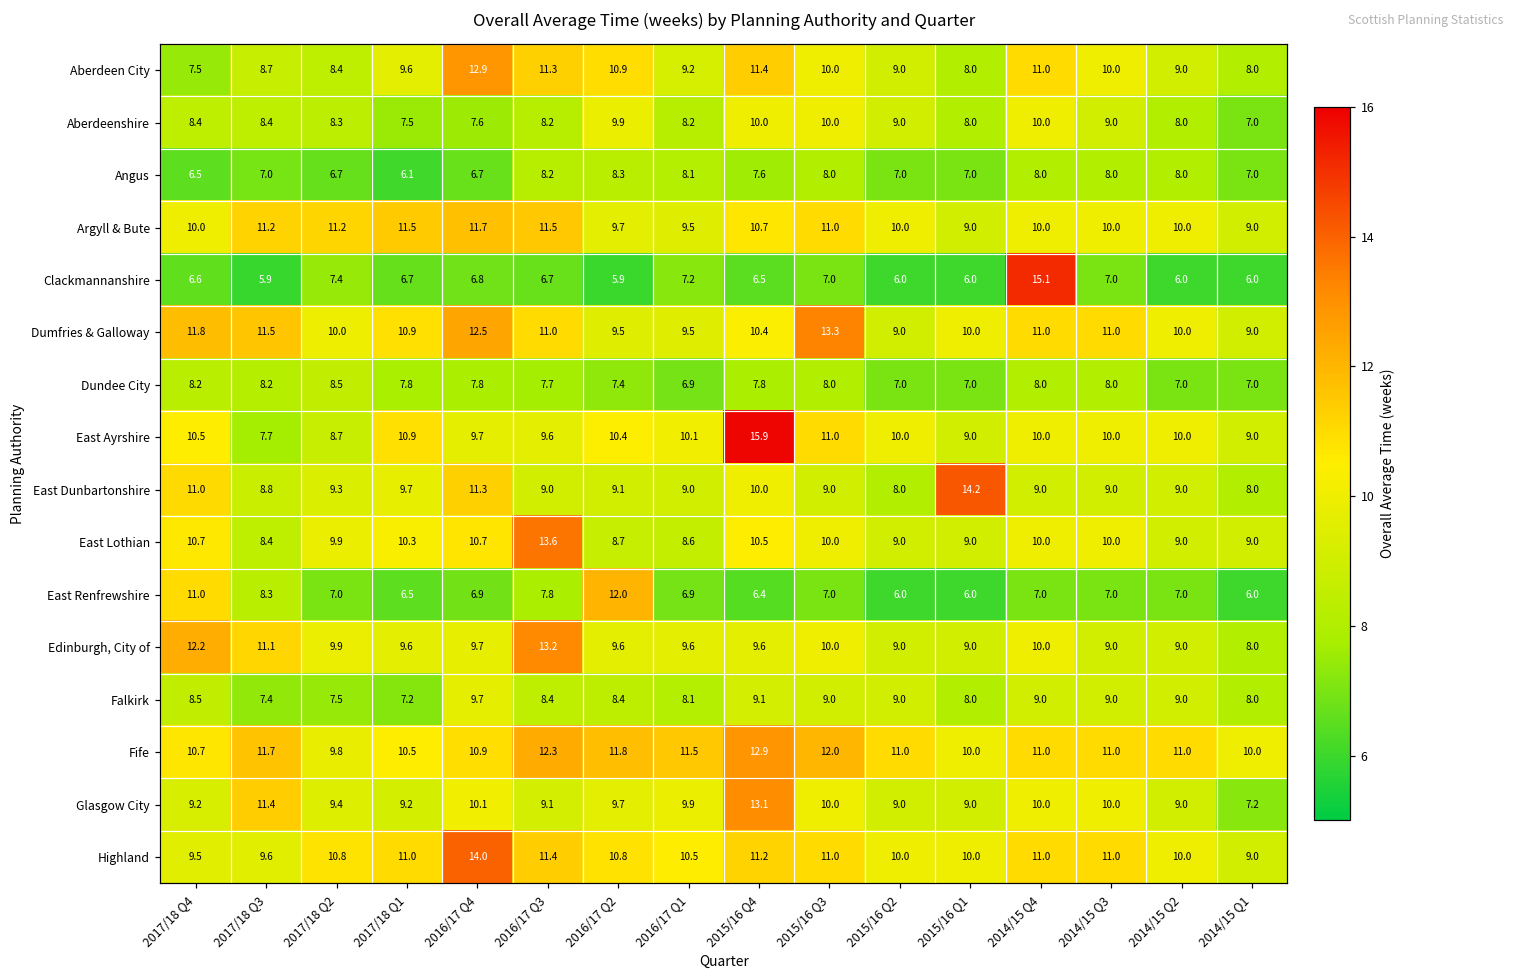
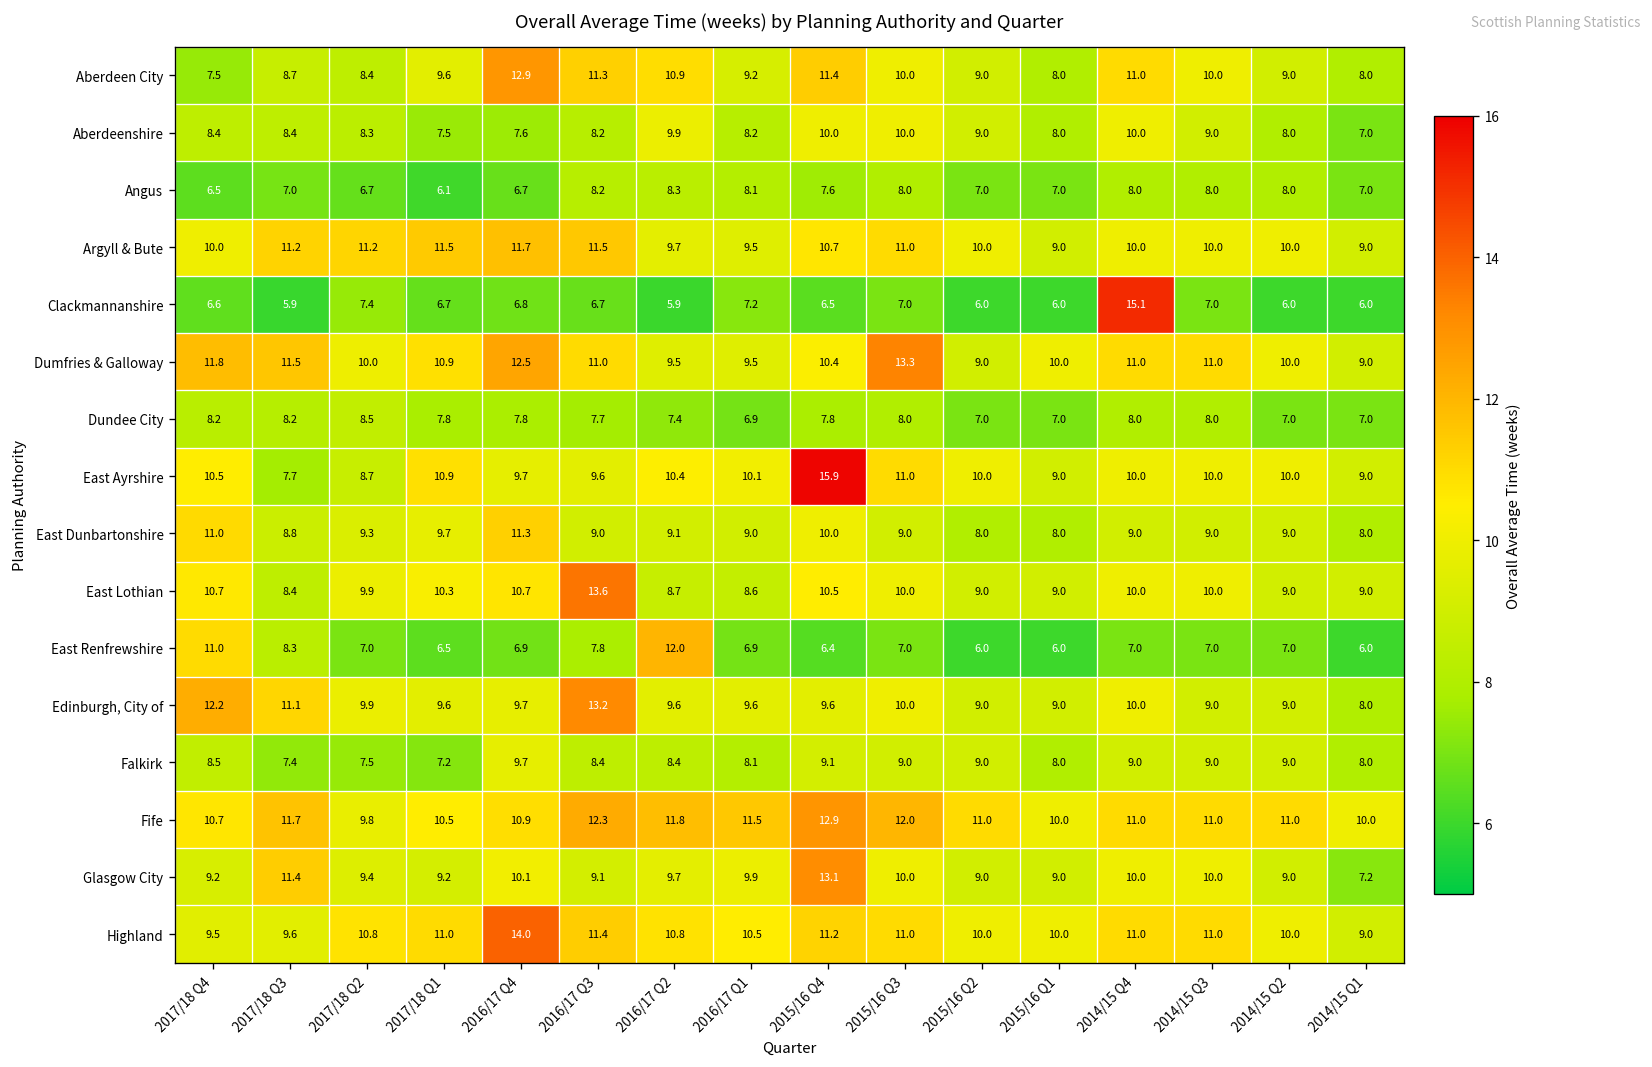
  {
    "East Dunbartonshire": {
      "2017/18 Q4": 11.0,
      "2017/18 Q3": 8.8,
      "2017/18 Q2": 9.3,
      "2017/18 Q1": 9.7,
      "2016/17 Q4": 11.3,
      "2016/17 Q3": 9.0,
      "2016/17 Q2": 9.1,
      "2016/17 Q1": 9.0,
      "2015/16 Q4": 10.0,
      "2015/16 Q3": 9.0,
      "2015/16 Q2": 8.0,
-     "2015/16 Q1": 14.2,
+     "2015/16 Q1": 8.0,
      "2014/15 Q4": 9.0,
      "2014/15 Q3": 9.0,
      "2014/15 Q2": 9.0,
      "2014/15 Q1": 8.0
    }
  }
